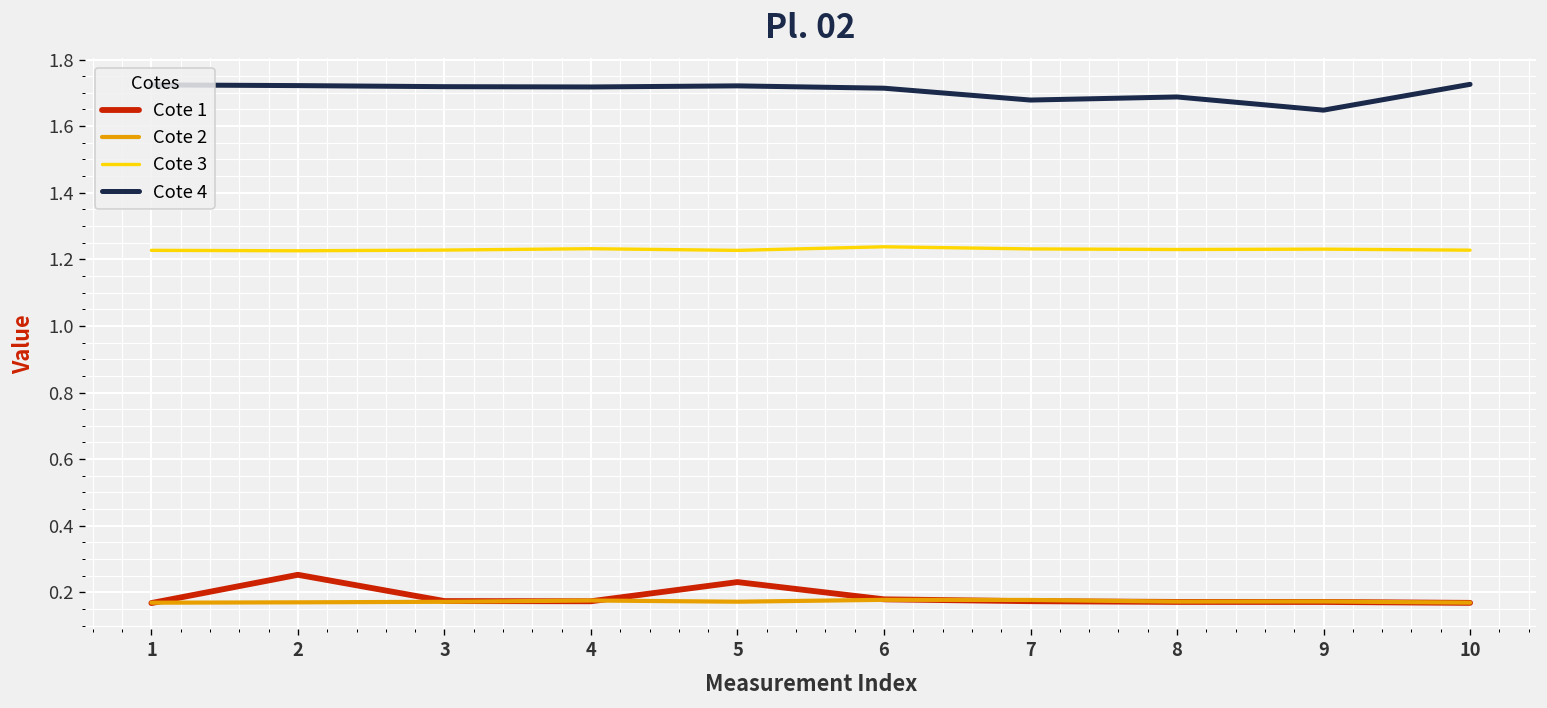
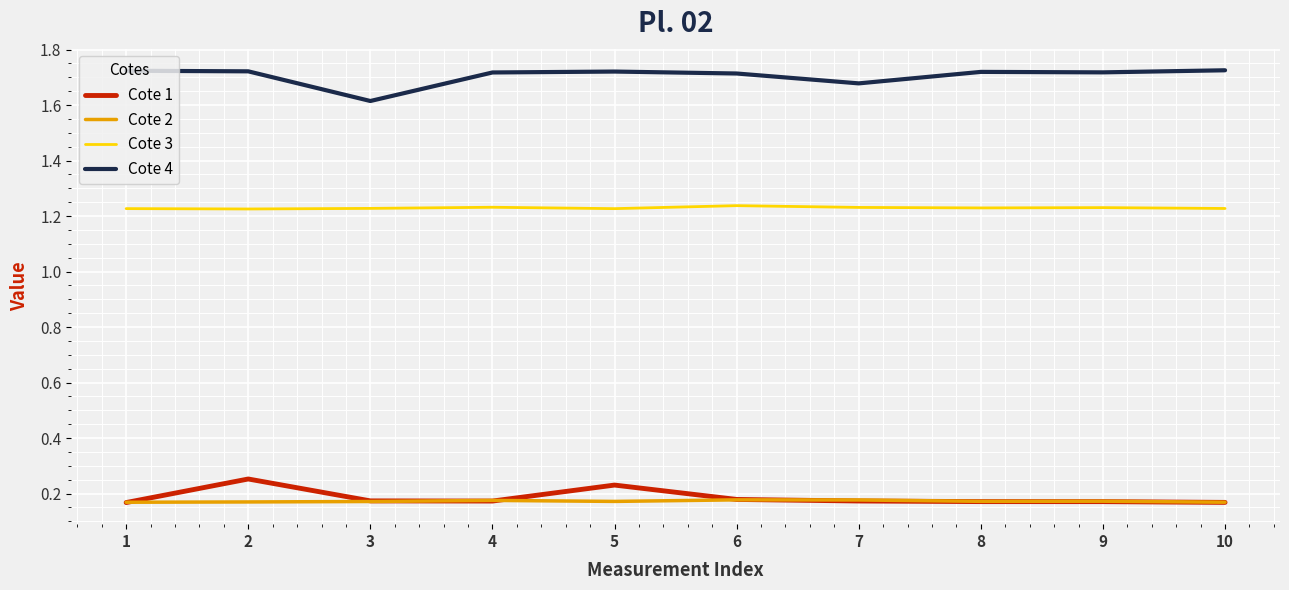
  {
    "Cote 1": {
      "2": 0.25,
      "5": 0.23
    },
    "Cote 4": {
      "2": 1.72,
-     "3": 1.72,
+     "3": 1.61,
      "4": 1.72,
      "5": 1.72,
      "6": 1.71,
      "7": 1.68,
-     "8": 1.69,
-     "9": 1.65,
+     "8": 1.72,
+     "9": 1.72,
      "10": 1.73
    }
  }
